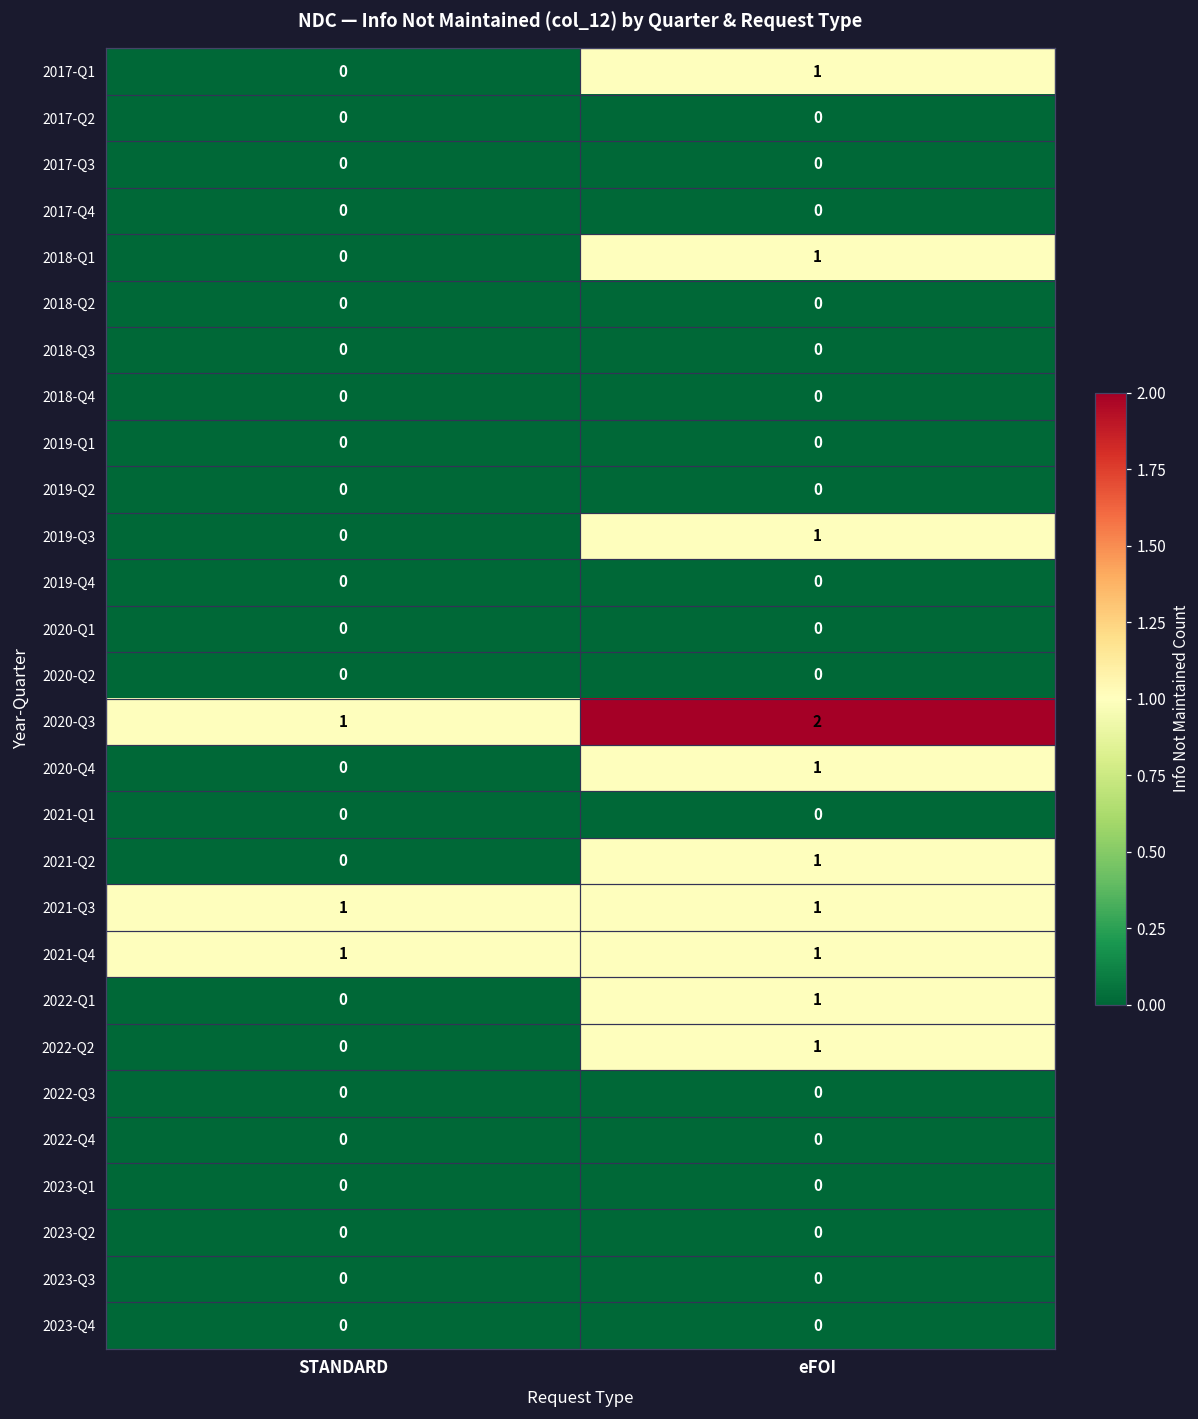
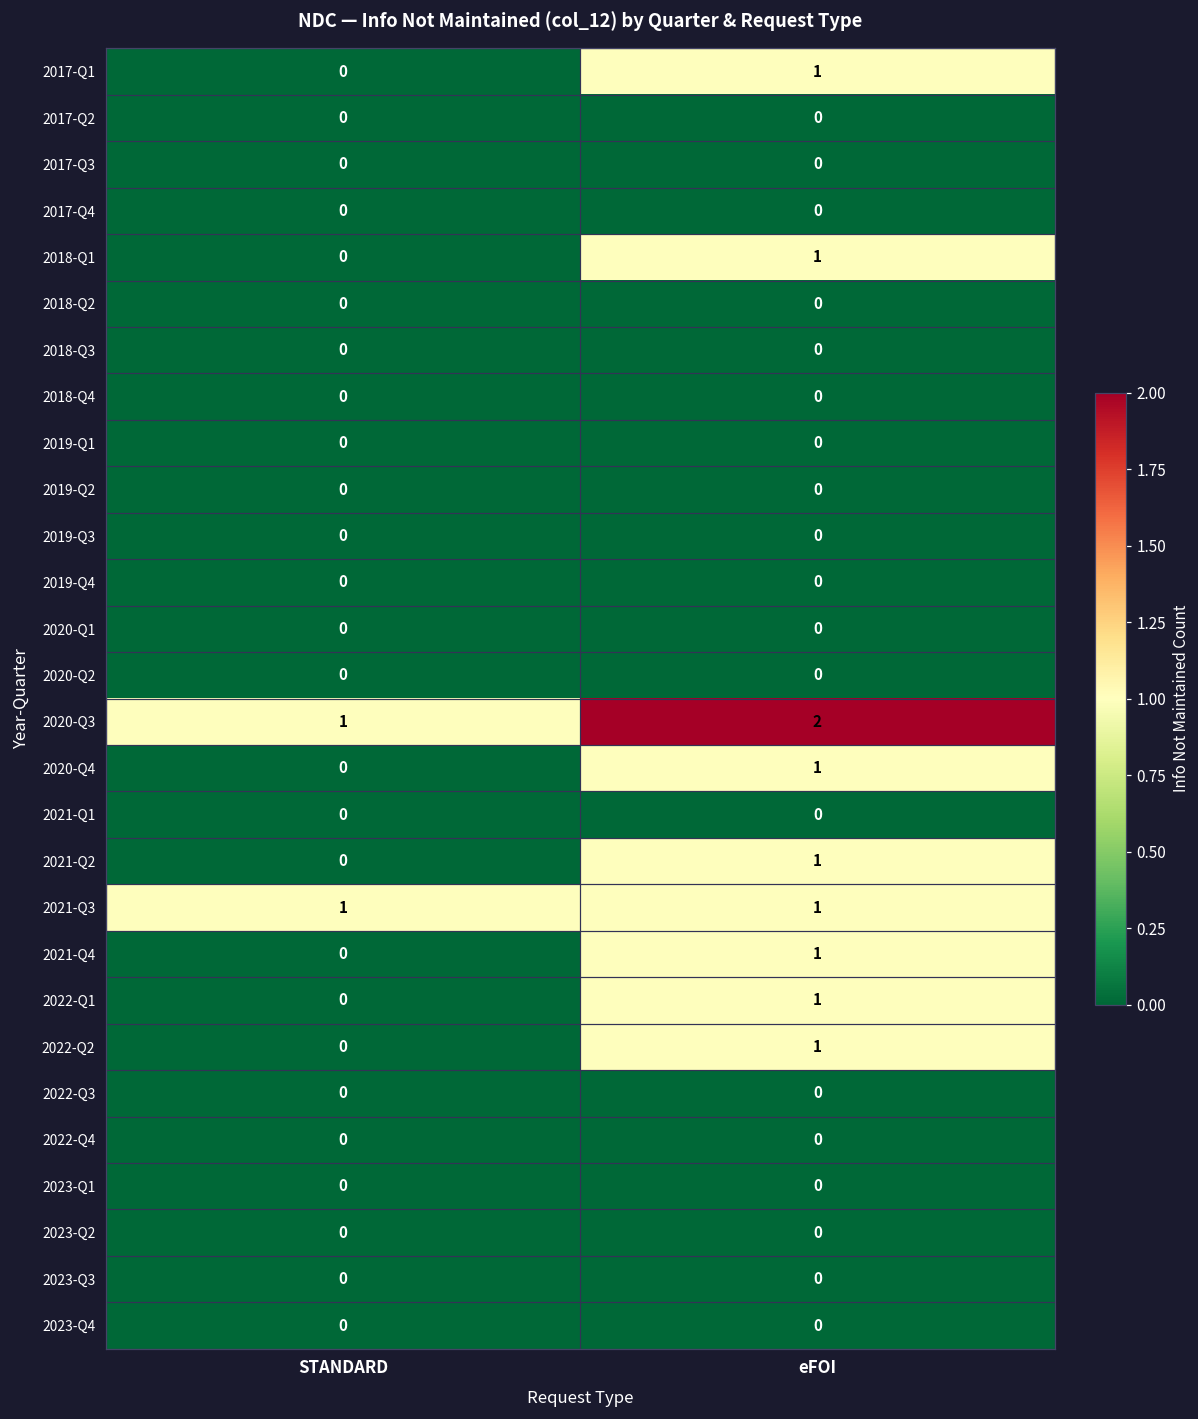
  {
    "2017-Q1": {
      "STANDARD": 0,
      "eFOI": 1
    },
    "2017-Q2": {
      "STANDARD": 0,
      "eFOI": 0
    },
    "2017-Q3": {
      "STANDARD": 0,
      "eFOI": 0
    },
    "2017-Q4": {
      "STANDARD": 0,
      "eFOI": 0
    },
    "2018-Q1": {
      "STANDARD": 0,
      "eFOI": 1
    },
    "2018-Q2": {
      "STANDARD": 0,
      "eFOI": 0
    },
    "2018-Q3": {
      "STANDARD": 0,
      "eFOI": 0
    },
    "2018-Q4": {
      "STANDARD": 0,
      "eFOI": 0
    },
    "2019-Q1": {
      "STANDARD": 0,
      "eFOI": 0
    },
    "2019-Q2": {
      "STANDARD": 0,
      "eFOI": 0
    },
    "2019-Q3": {
      "STANDARD": 0,
-     "eFOI": 1
+     "eFOI": 0
    },
    "2019-Q4": {
      "STANDARD": 0,
      "eFOI": 0
    },
    "2020-Q1": {
      "STANDARD": 0,
      "eFOI": 0
    },
    "2020-Q2": {
      "STANDARD": 0,
      "eFOI": 0
    },
    "2020-Q3": {
      "STANDARD": 1,
      "eFOI": 2
    },
    "2020-Q4": {
      "STANDARD": 0,
      "eFOI": 1
    },
    "2021-Q1": {
      "STANDARD": 0,
      "eFOI": 0
    },
    "2021-Q2": {
      "STANDARD": 0,
      "eFOI": 1
    },
    "2021-Q3": {
      "STANDARD": 1,
      "eFOI": 1
    },
    "2021-Q4": {
-     "STANDARD": 1,
+     "STANDARD": 0,
      "eFOI": 1
    },
    "2022-Q1": {
      "STANDARD": 0,
      "eFOI": 1
    },
    "2022-Q2": {
      "STANDARD": 0,
      "eFOI": 1
    },
    "2022-Q3": {
      "STANDARD": 0,
      "eFOI": 0
    },
    "2022-Q4": {
      "STANDARD": 0,
      "eFOI": 0
    },
    "2023-Q1": {
      "STANDARD": 0,
      "eFOI": 0
    },
    "2023-Q2": {
      "STANDARD": 0,
      "eFOI": 0
    },
    "2023-Q3": {
      "STANDARD": 0,
      "eFOI": 0
    },
    "2023-Q4": {
      "STANDARD": 0,
      "eFOI": 0
    }
  }
